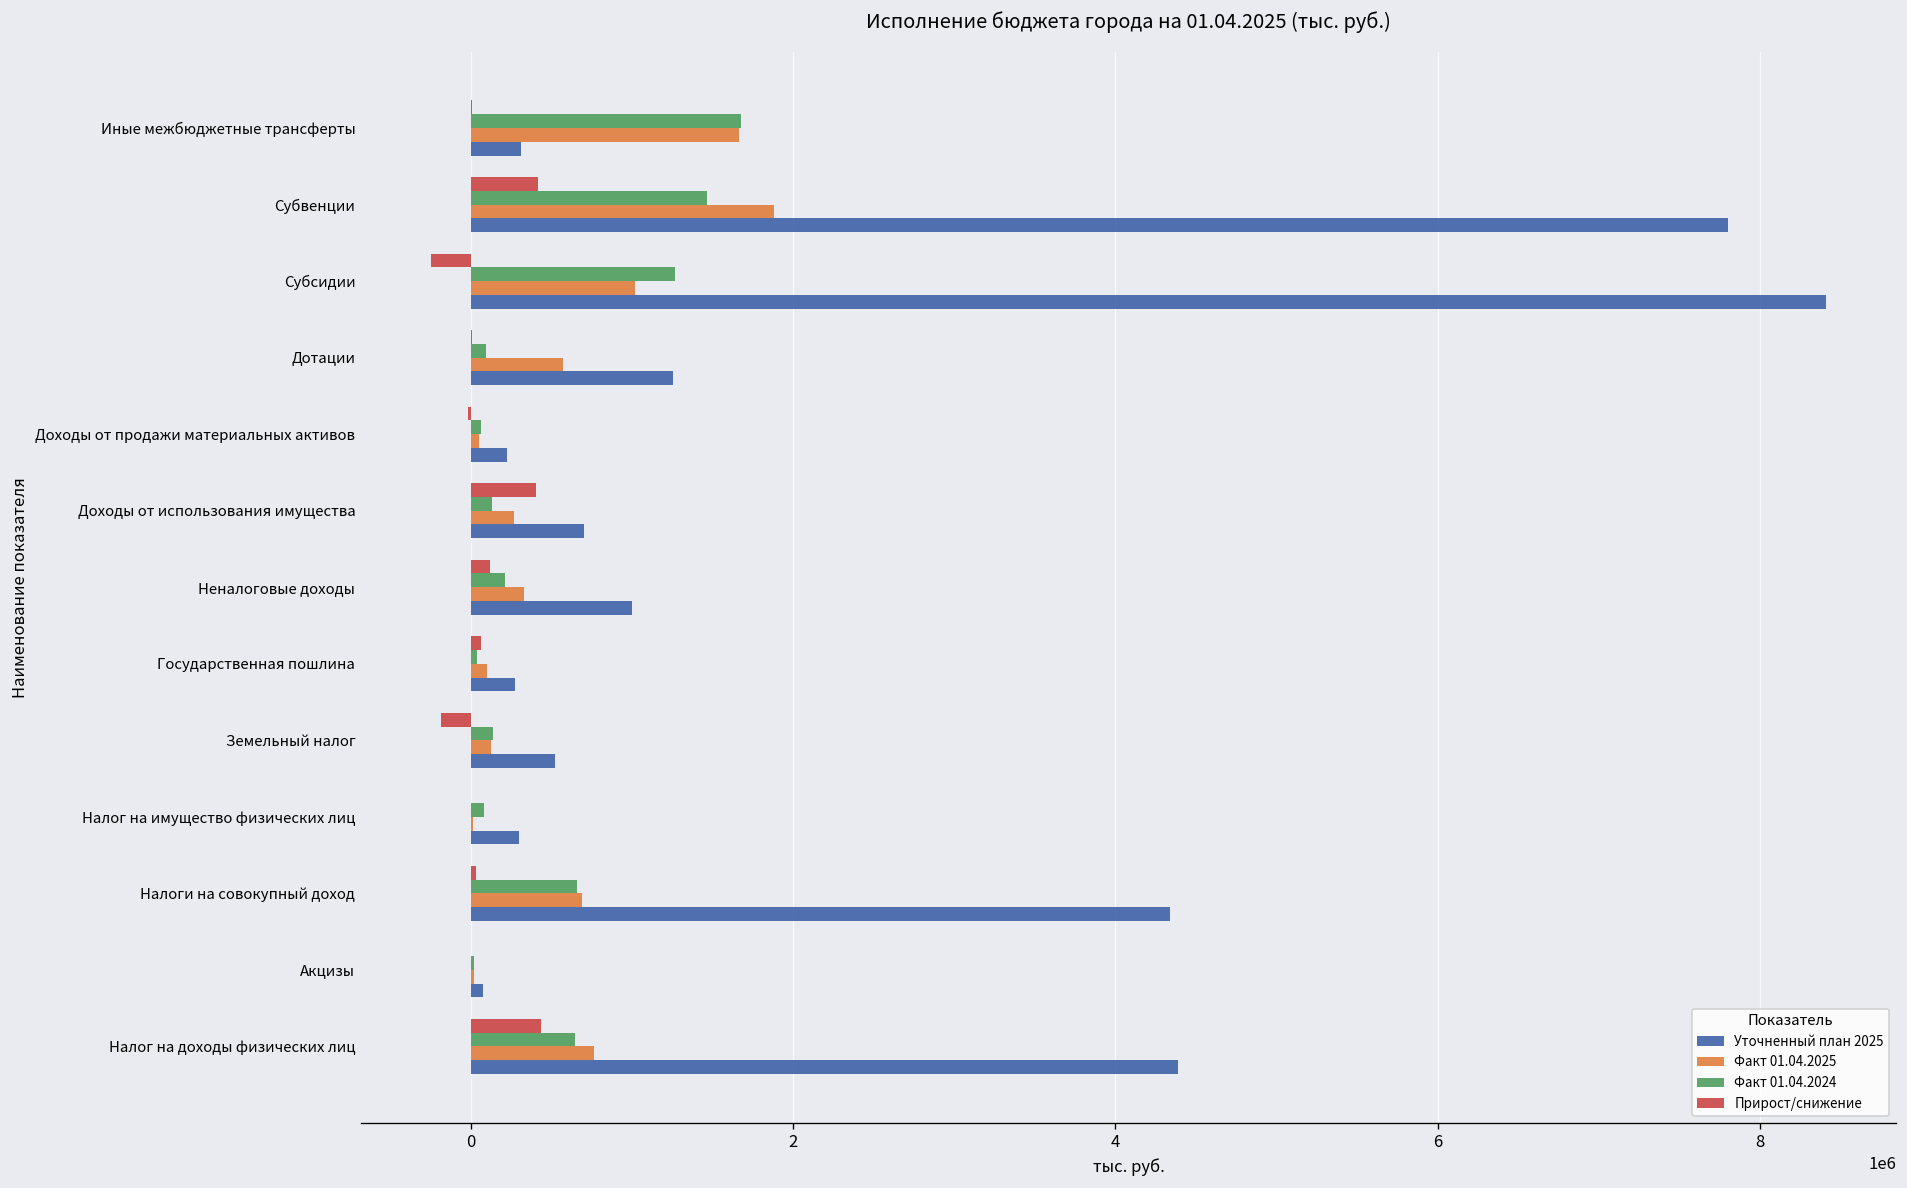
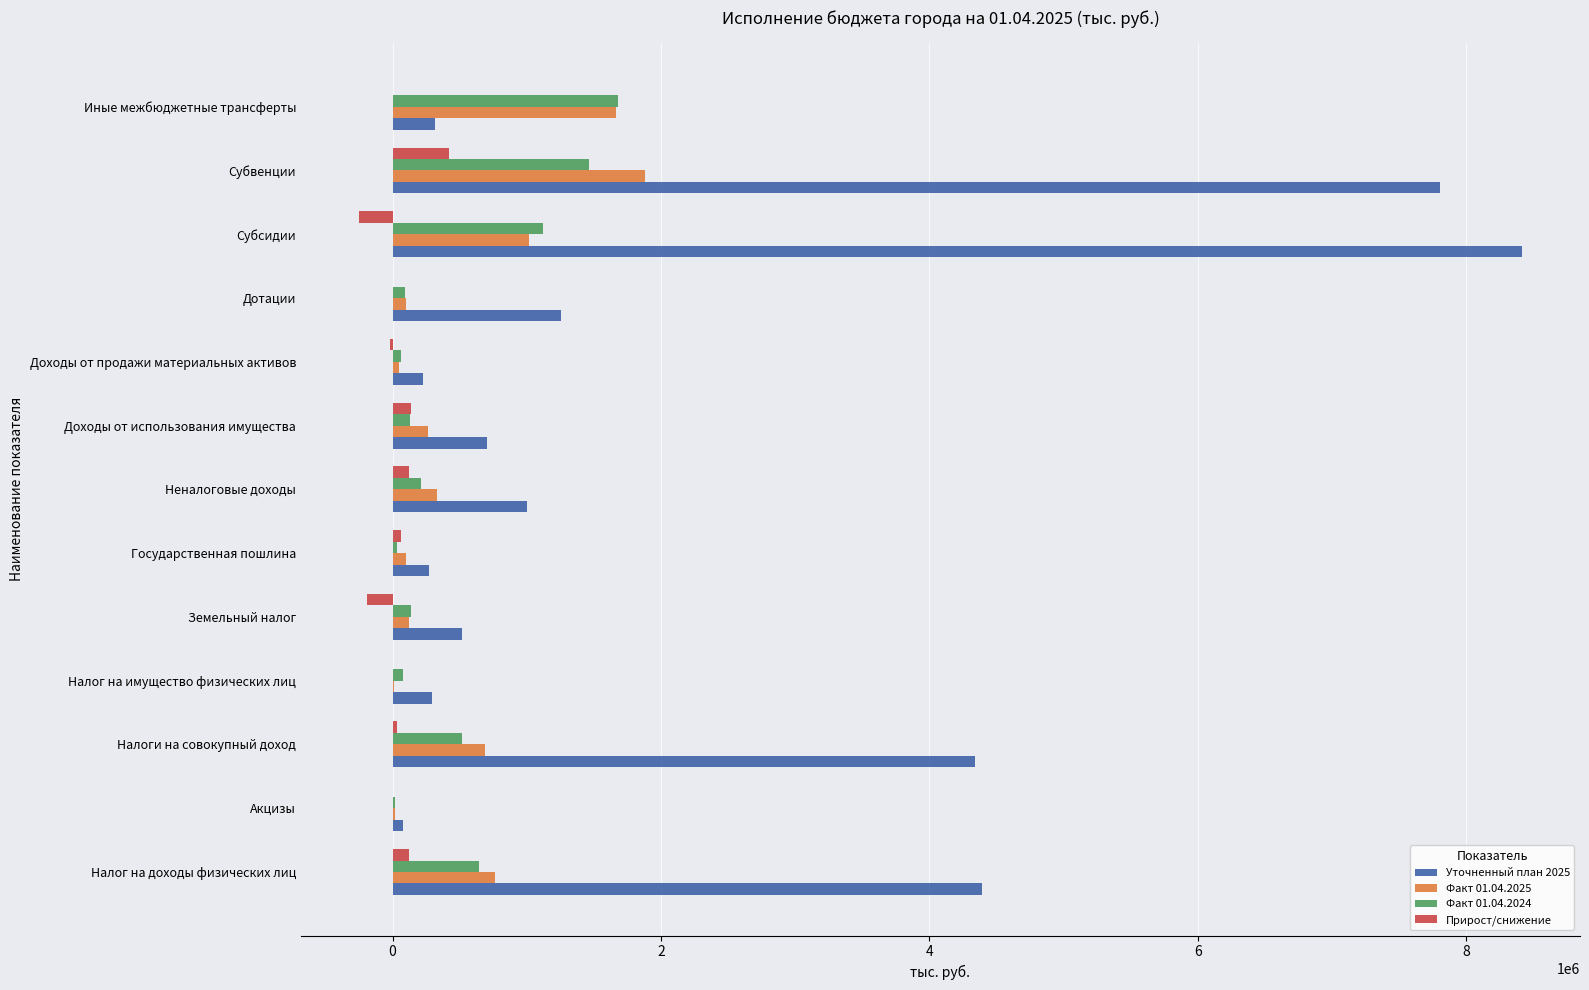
  {
    "Уточненный план 2025": {
      "Иные межбюджетные трансферты": 310000,
      "Субвенции": 7800000,
      "Субсидии": 8410000,
      "Дотации": 1250000,
      "Доходы от продажи материальных активов": 230000,
      "Доходы от использования имущества": 700000,
      "Неналоговые доходы": 1000000,
      "Государственная пошлина": 270000,
      "Земельный налог": 520000,
      "Налог на имущество физических лиц": 300000,
      "Налоги на совокупный доход": 4340000,
      "Акцизы": 80000,
      "Налог на доходы физических лиц": 4390000
    },
    "Факт 01.04.2025": {
      "Иные межбюджетные трансферты": 1660000,
      "Субвенции": 1880000,
      "Субсидии": 1020000,
-     "Дотации": 570000,
+     "Дотации": 100000,
      "Доходы от продажи материальных активов": 50000,
      "Доходы от использования имущества": 260000,
      "Неналоговые доходы": 330000,
      "Государственная пошлина": 100000,
      "Земельный налог": 120000,
      "Налоги на совокупный доход": 690000,
      "Налог на доходы физических лиц": 770000
    },
    "Факт 01.04.2024": {
      "Иные межбюджетные трансферты": 1680000,
      "Субвенции": 1470000,
-     "Субсидии": 1270000,
+     "Субсидии": 1120000,
      "Дотации": 100000,
      "Доходы от продажи материальных активов": 60000,
      "Доходы от использования имущества": 130000,
      "Неналоговые доходы": 210000,
      "Государственная пошлина": 30000,
      "Земельный налог": 140000,
      "Налог на имущество физических лиц": 80000,
-     "Налоги на совокупный доход": 660000,
+     "Налоги на совокупный доход": 520000,
      "Налог на доходы физических лиц": 650000
    },
    "Прирост/снижение": {
      "Субвенции": 420000,
      "Субсидии": -250000,
-     "Доходы от использования имущества": 400000,
+     "Доходы от использования имущества": 140000,
      "Неналоговые доходы": 120000,
      "Государственная пошлина": 60000,
      "Земельный налог": -190000,
      "Налоги на совокупный доход": 30000,
-     "Налог на доходы физических лиц": 440000
+     "Налог на доходы физических лиц": 120000
    }
  }
